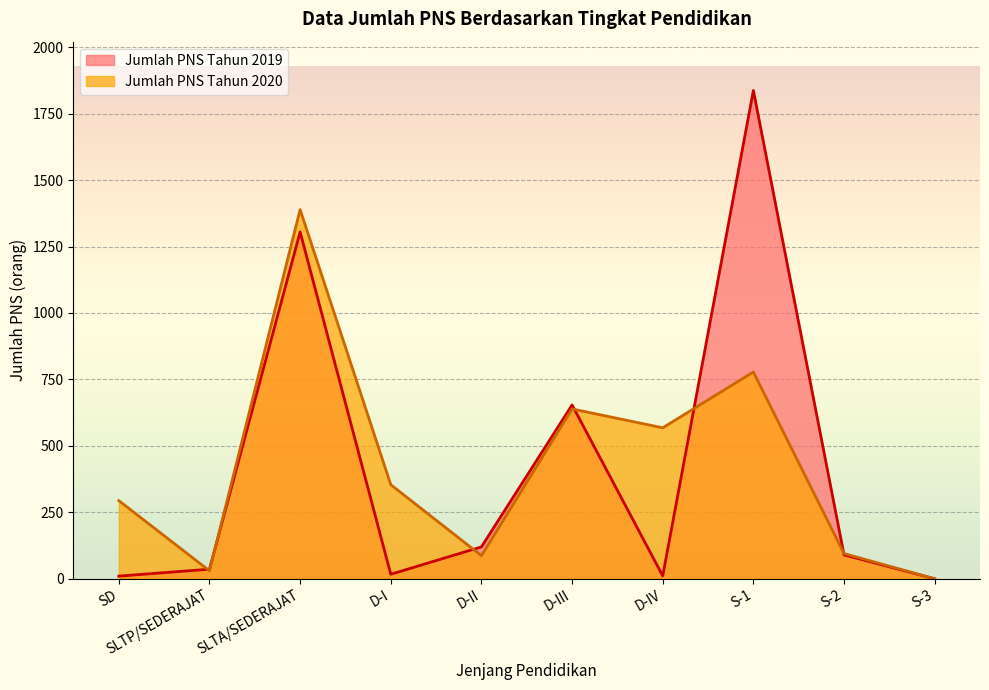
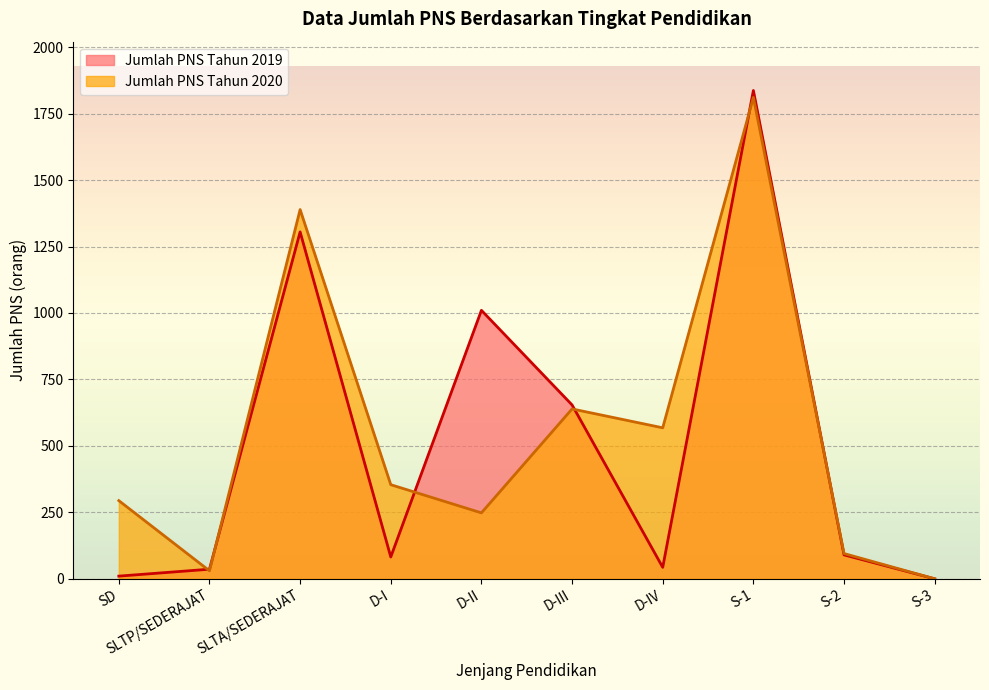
  {
    "Jumlah PNS Tahun 2019": {
      "SD": 10,
      "SLTA/SEDERAJAT": 1310,
-     "D-I": 20,
-     "D-II": 120,
+     "D-I": 80,
+     "D-II": 1010,
      "D-III": 650,
-     "D-IV": 10,
+     "D-IV": 40,
      "S-1": 1840
    },
    "Jumlah PNS Tahun 2020": {
      "SD": 290,
      "SLTA/SEDERAJAT": 1390,
      "D-I": 350,
-     "D-II": 90,
+     "D-II": 250,
      "D-III": 640,
      "D-IV": 570,
-     "S-1": 780
+     "S-1": 1810
    }
  }
